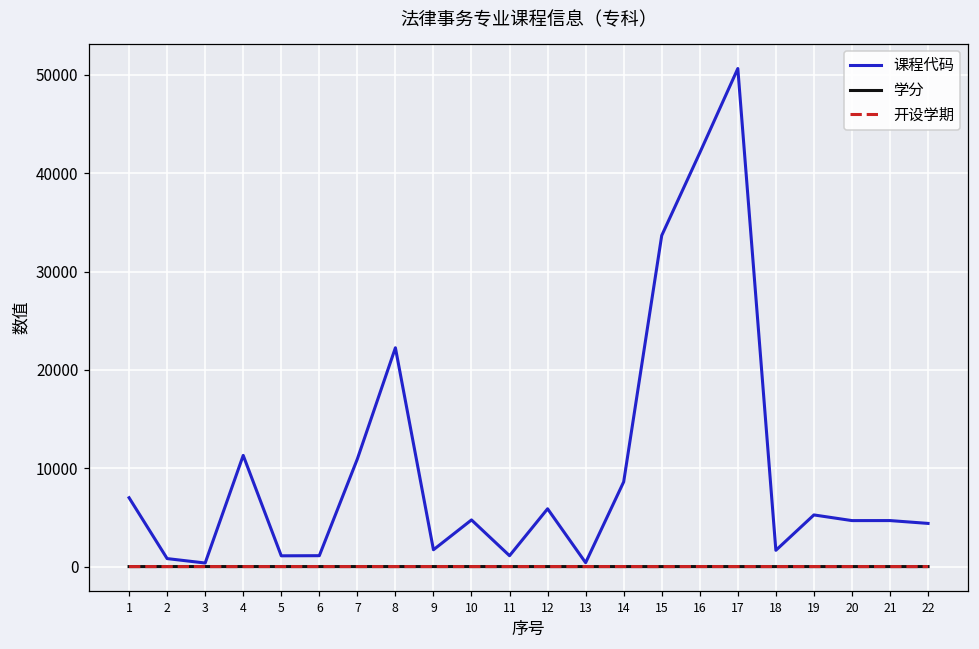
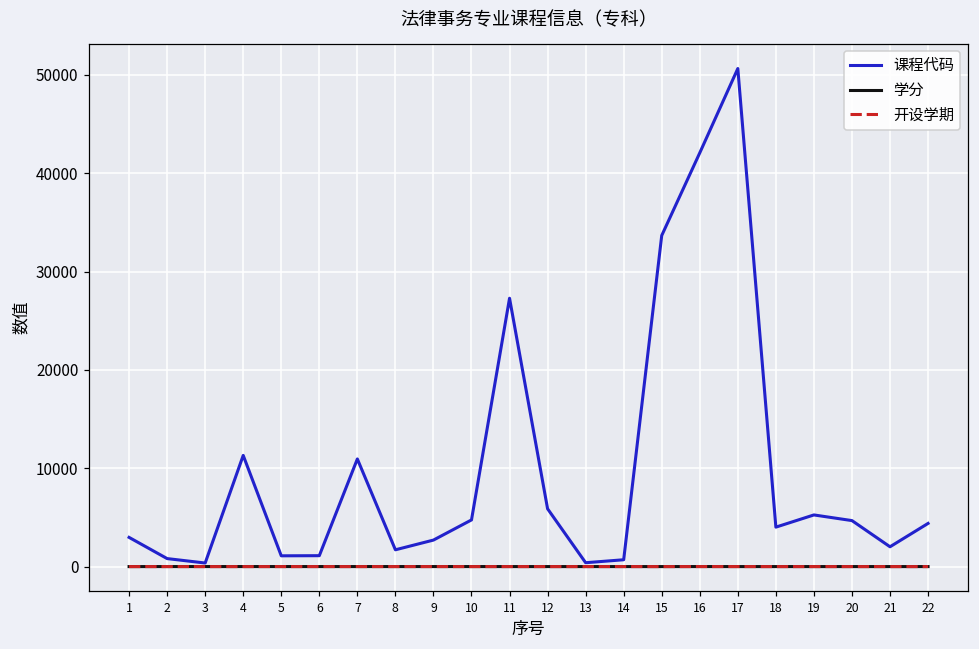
  {
    "课程代码": {
-     "1": 7000,
+     "1": 3000,
      "2": 1000,
      "3": 0,
      "4": 11000,
      "5": 1000,
      "6": 1000,
      "7": 11000,
-     "8": 22000,
-     "9": 2000,
+     "8": 2000,
+     "9": 3000,
      "10": 5000,
-     "11": 1000,
+     "11": 27000,
      "12": 6000,
      "13": 0,
-     "14": 9000,
+     "14": 1000,
      "15": 34000,
      "16": 42000,
      "17": 51000,
-     "18": 2000,
+     "18": 4000,
      "19": 5000,
      "20": 5000,
-     "21": 5000,
+     "21": 2000,
      "22": 4000
    },
    "开设学期": {
      "1": 0,
      "2": 0,
      "3": 0,
      "4": 0,
      "5": 0,
      "6": 0,
      "7": 0,
      "8": 0,
      "9": 0,
      "10": 0,
      "11": 0,
      "12": 0,
      "13": 0,
      "14": 0,
      "15": 0,
      "16": 0,
      "17": 0,
      "18": 0,
      "19": 0,
      "20": 0,
      "21": 0,
      "22": 0
    }
  }
